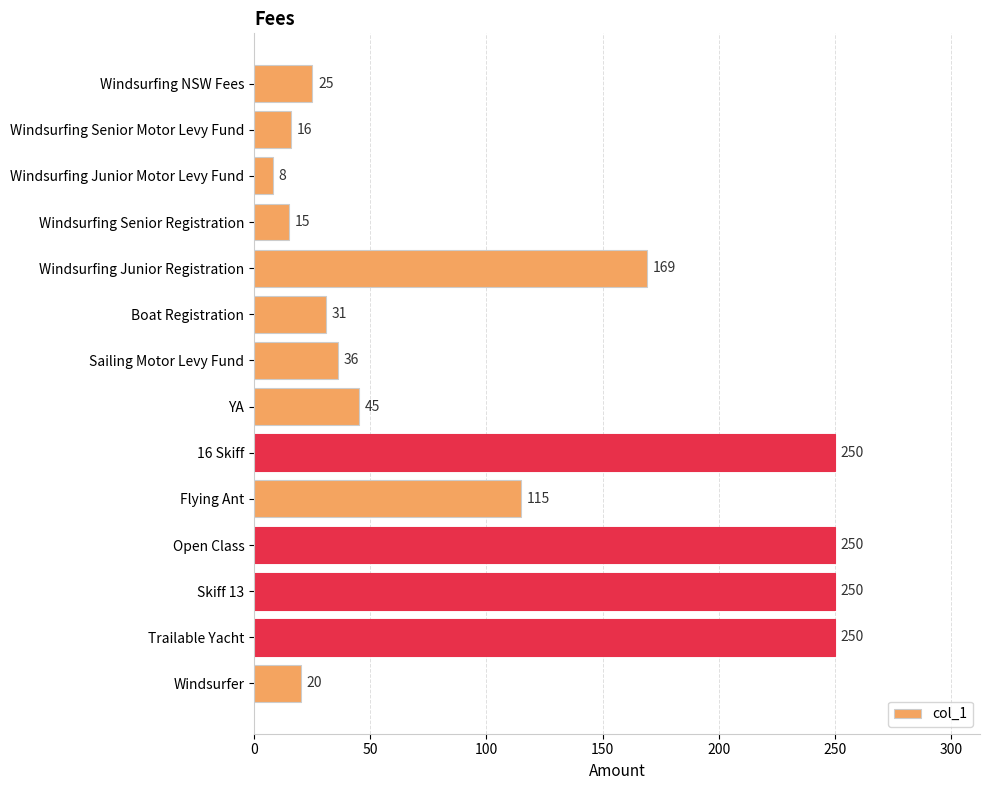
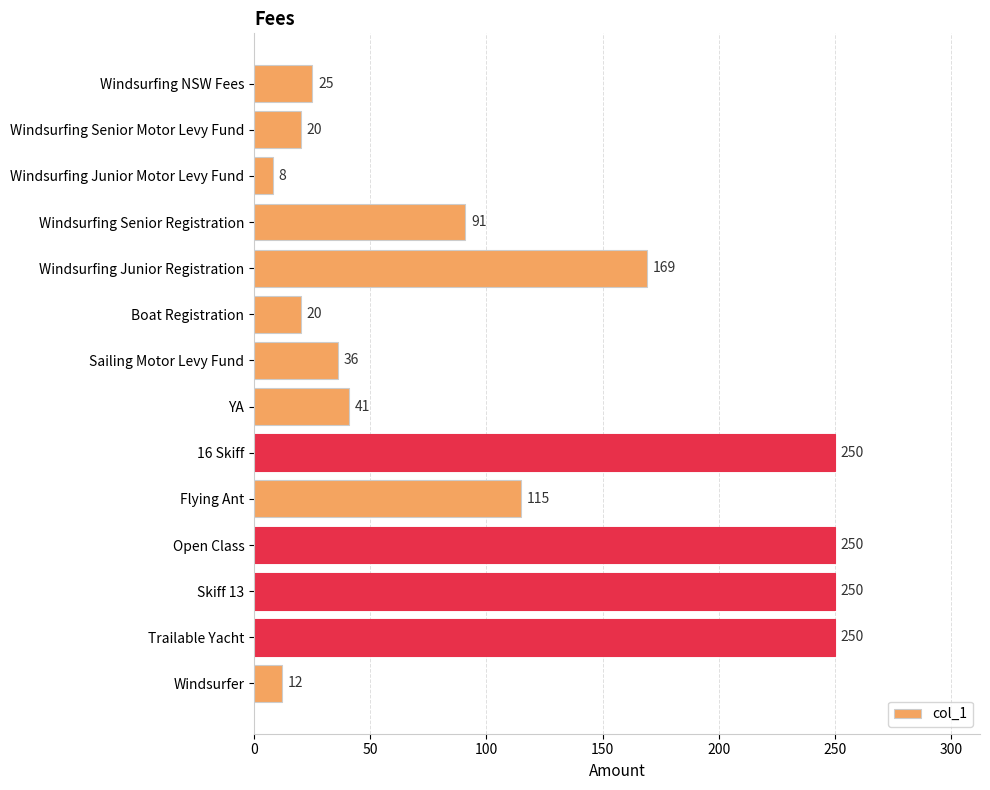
  {
    "Windsurfing NSW Fees": 25,
-   "Windsurfing Senior Motor Levy Fund": 16,
+   "Windsurfing Senior Motor Levy Fund": 20,
    "Windsurfing Junior Motor Levy Fund": 8,
-   "Windsurfing Senior Registration": 15,
+   "Windsurfing Senior Registration": 91,
    "Windsurfing Junior Registration": 169,
-   "Boat Registration": 31,
+   "Boat Registration": 20,
    "Sailing Motor Levy Fund": 36,
-   "YA": 45,
+   "YA": 41,
    "16 Skiff": 250,
    "Flying Ant": 115,
    "Open Class": 250,
    "Skiff 13": 250,
    "Trailable Yacht": 250,
-   "Windsurfer": 20
+   "Windsurfer": 12
  }
